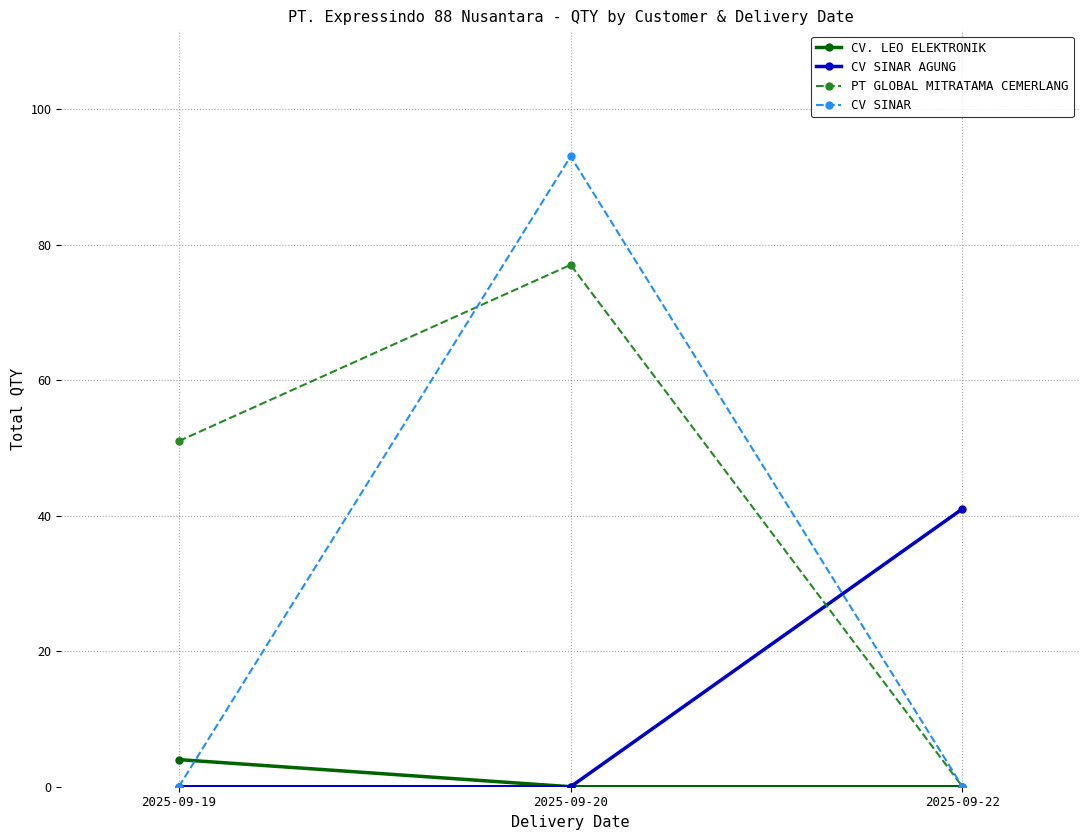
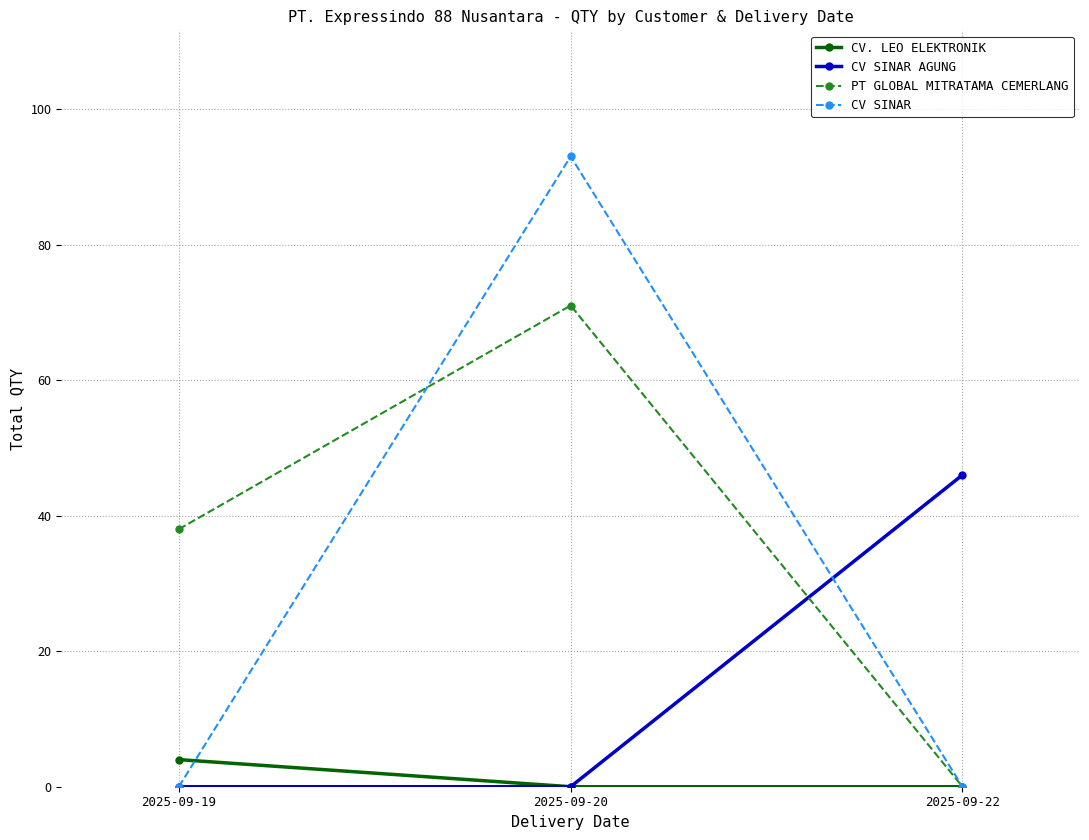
  {
    "CV. LEO ELEKTRONIK": {
      "2025-09-19": 4
    },
    "CV SINAR AGUNG": {
-     "2025-09-22": 41
+     "2025-09-22": 46
    },
    "PT GLOBAL MITRATAMA CEMERLANG": {
-     "2025-09-19": 51,
-     "2025-09-20": 77
+     "2025-09-19": 38,
+     "2025-09-20": 71
    },
    "CV SINAR": {
      "2025-09-20": 93
    }
  }
